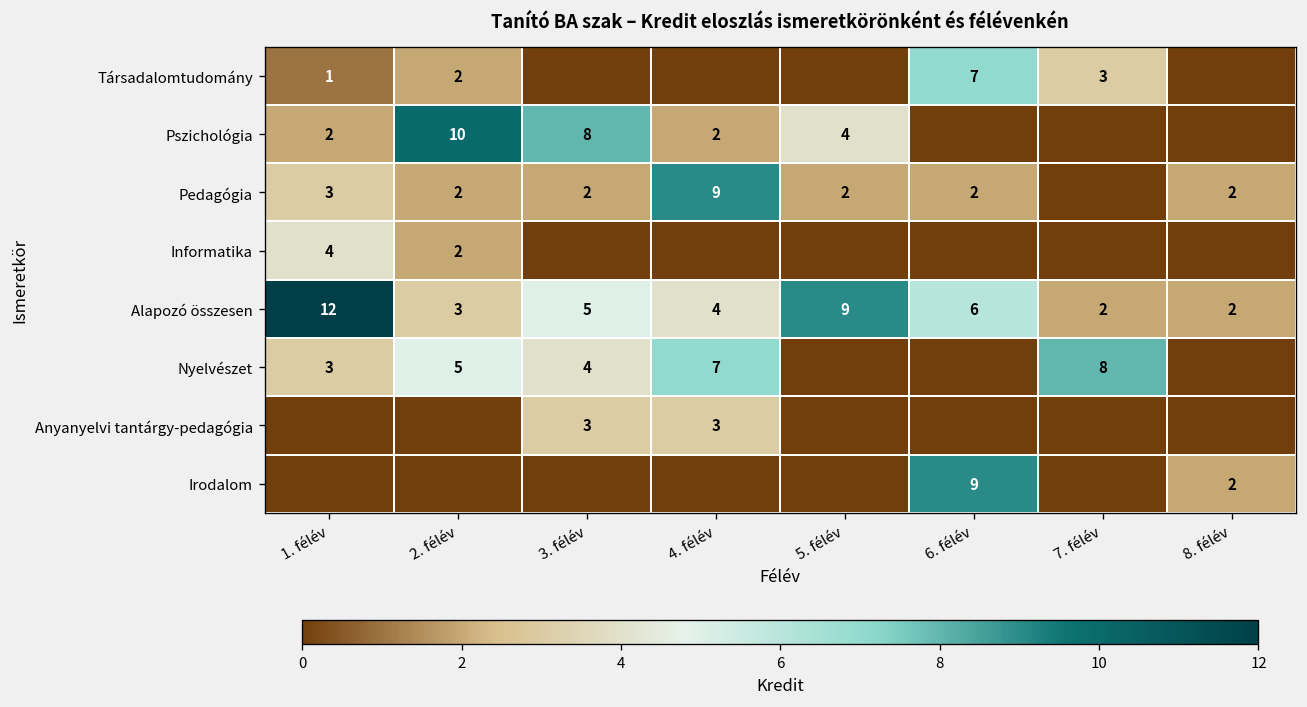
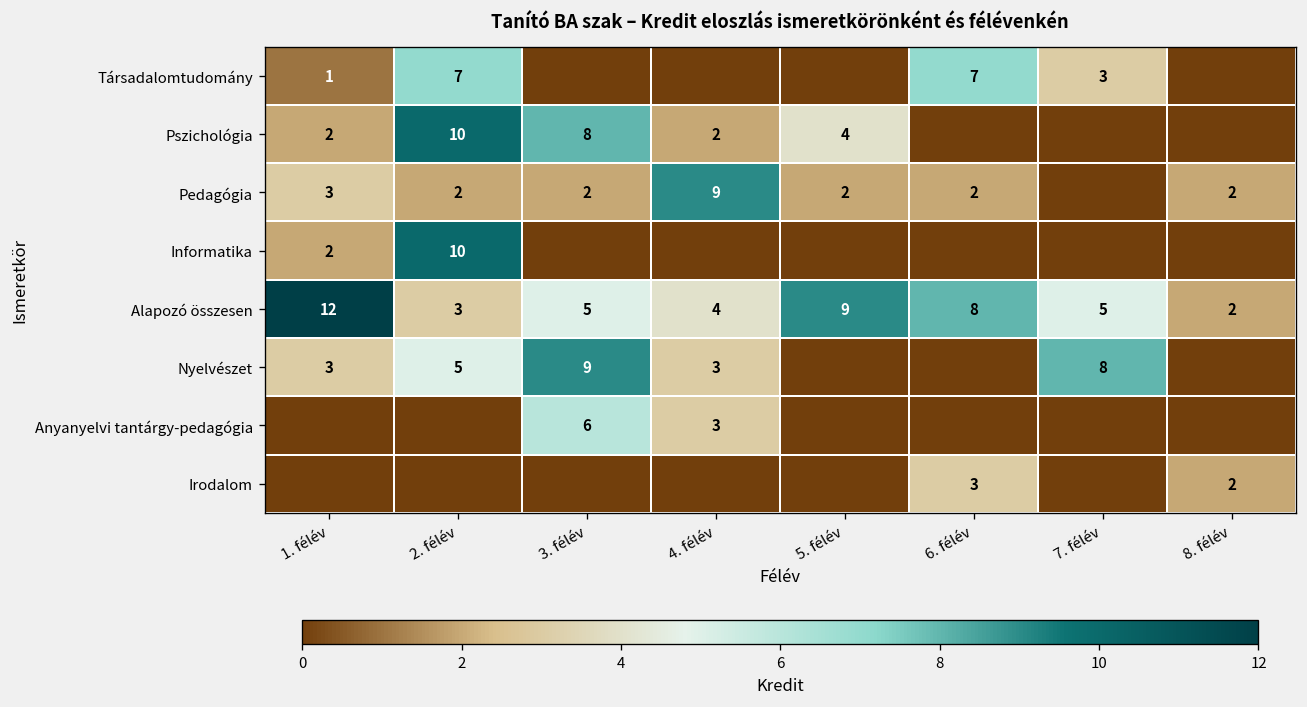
  {
    "Társadalomtudomány": {
      "1. félév": 1,
-     "2. félév": 2,
+     "2. félév": 7,
      "6. félév": 7,
      "7. félév": 3
    },
    "Pszichológia": {
      "1. félév": 2,
      "2. félév": 10,
      "3. félév": 8,
      "4. félév": 2,
      "5. félév": 4
    },
    "Pedagógia": {
      "1. félév": 3,
      "2. félév": 2,
      "3. félév": 2,
      "4. félév": 9,
      "5. félév": 2,
      "6. félév": 2,
      "8. félév": 2
    },
    "Informatika": {
-     "1. félév": 4,
-     "2. félév": 2
+     "1. félév": 2,
+     "2. félév": 10
    },
    "Alapozó összesen": {
      "1. félév": 12,
      "2. félév": 3,
      "3. félév": 5,
      "4. félév": 4,
      "5. félév": 9,
-     "6. félév": 6,
-     "7. félév": 2,
+     "6. félév": 8,
+     "7. félév": 5,
      "8. félév": 2
    },
    "Nyelvészet": {
      "1. félév": 3,
      "2. félév": 5,
-     "3. félév": 4,
-     "4. félév": 7,
+     "3. félév": 9,
+     "4. félév": 3,
      "7. félév": 8
    },
    "Anyanyelvi tantárgy-pedagógia": {
-     "3. félév": 3,
+     "3. félév": 6,
      "4. félév": 3
    },
    "Irodalom": {
-     "6. félév": 9,
+     "6. félév": 3,
      "8. félév": 2
    }
  }
